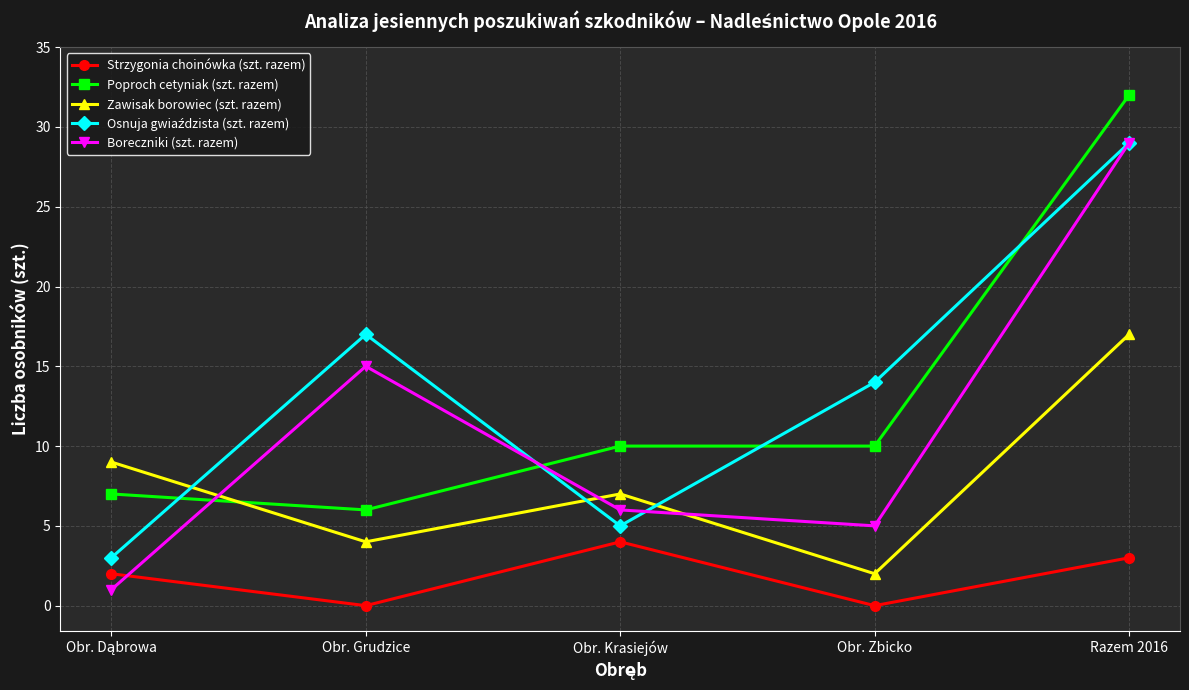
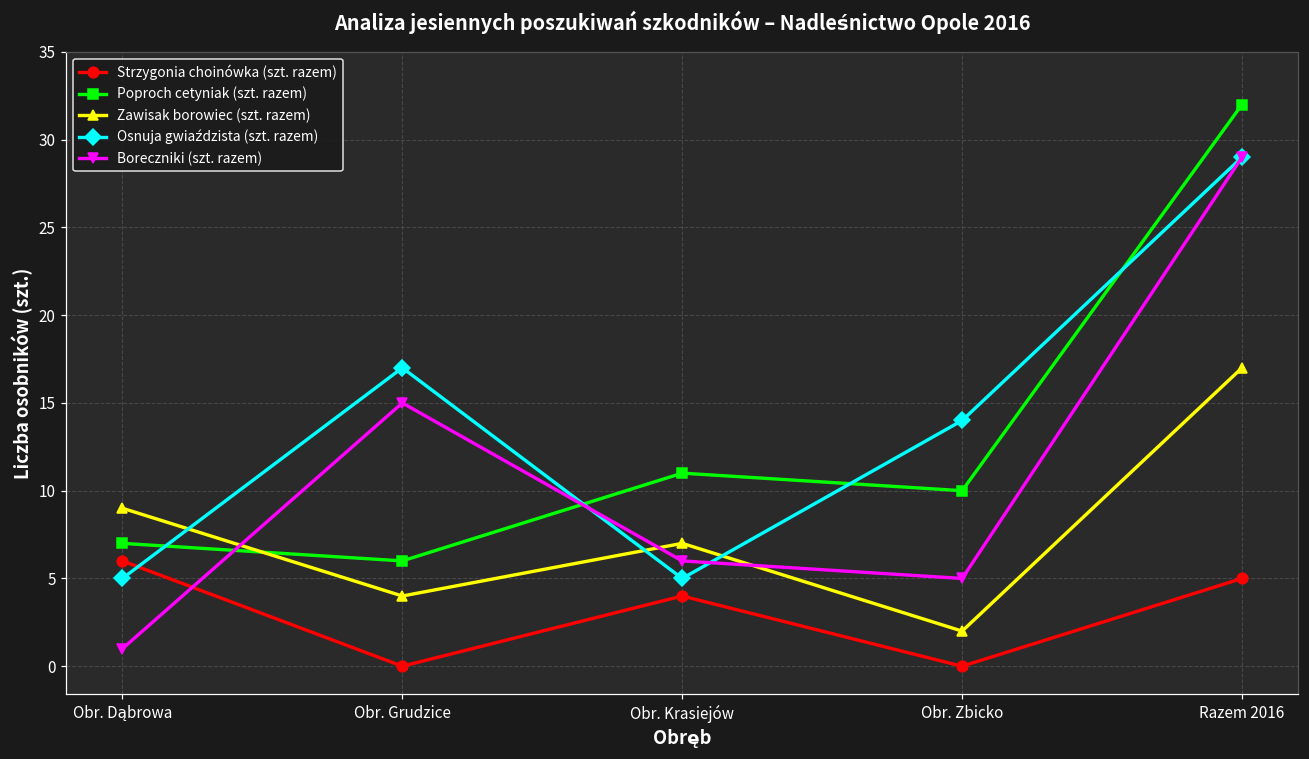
  {
    "Strzygonia choinówka (szt. razem)": {
-     "Obr. Dąbrowa": 2,
+     "Obr. Dąbrowa": 6,
      "Obr. Grudzice": 0,
      "Obr. Krasiejów": 4,
      "Obr. Zbicko": 0,
-     "Razem 2016": 3
+     "Razem 2016": 5
    },
    "Poproch cetyniak (szt. razem)": {
      "Obr. Dąbrowa": 7,
      "Obr. Grudzice": 6,
-     "Obr. Krasiejów": 10,
+     "Obr. Krasiejów": 11,
      "Obr. Zbicko": 10,
      "Razem 2016": 32
    },
    "Zawisak borowiec (szt. razem)": {
      "Obr. Dąbrowa": 9,
      "Obr. Grudzice": 4,
      "Obr. Krasiejów": 7,
      "Obr. Zbicko": 2,
      "Razem 2016": 17
    },
    "Osnuja gwiaździsta (szt. razem)": {
-     "Obr. Dąbrowa": 3,
+     "Obr. Dąbrowa": 5,
      "Obr. Grudzice": 17,
      "Obr. Krasiejów": 5,
      "Obr. Zbicko": 14
    },
    "Boreczniki (szt. razem)": {
      "Obr. Dąbrowa": 1,
      "Obr. Grudzice": 15,
      "Obr. Krasiejów": 6,
      "Obr. Zbicko": 5
    }
  }
